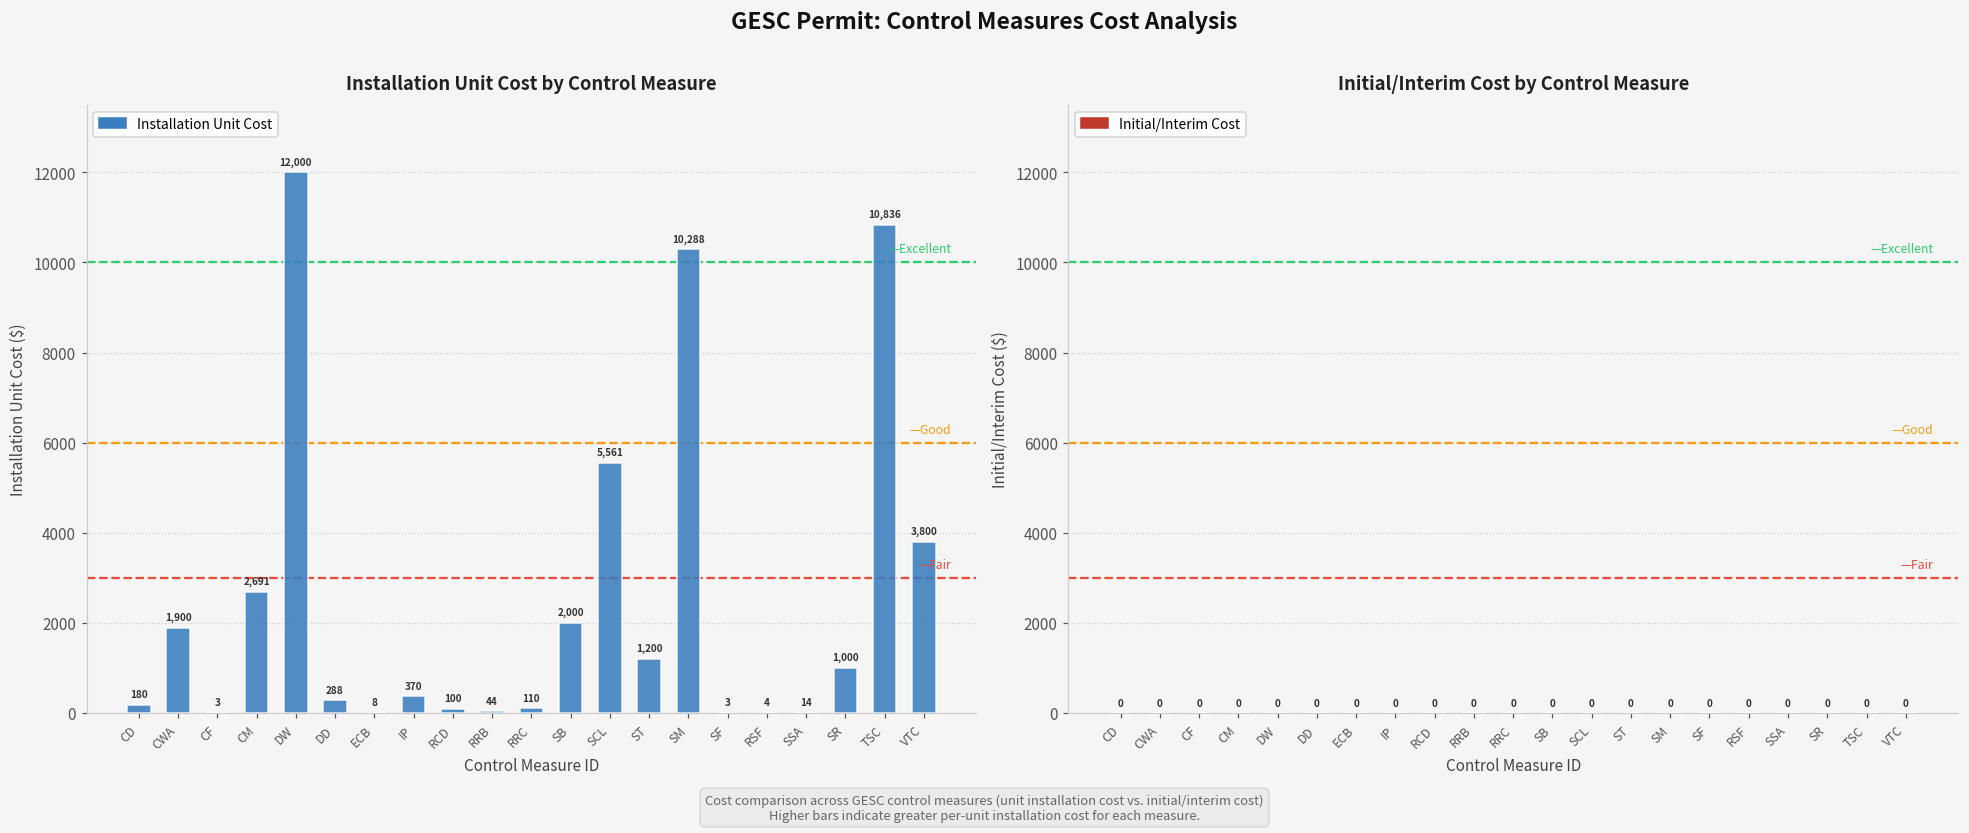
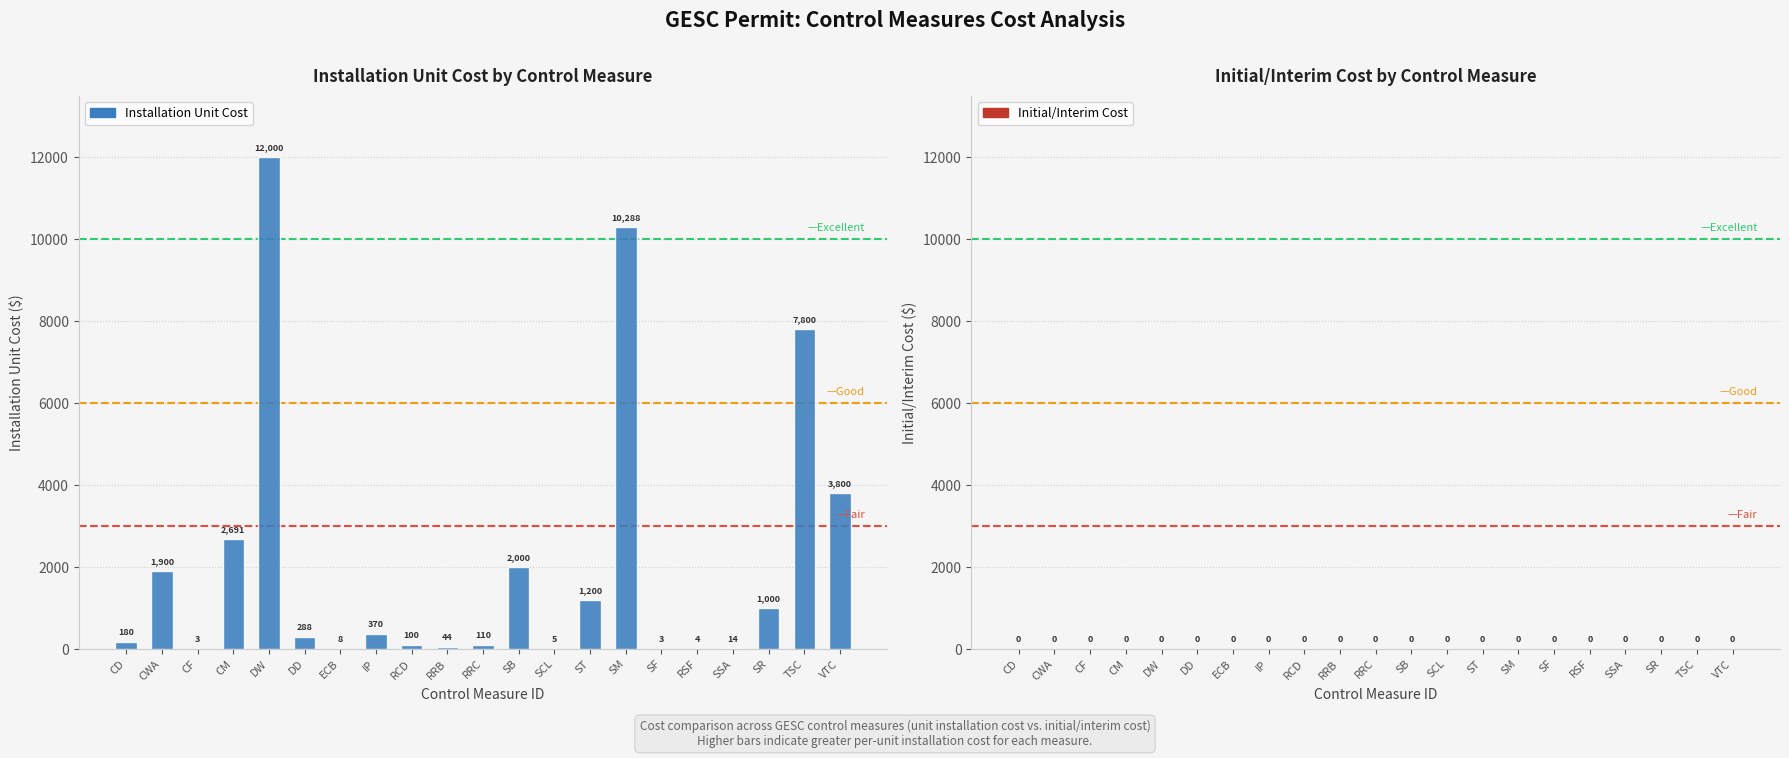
  {
    "Installation Unit Cost by Control Measure": {
      "CD": "180",
      "CWA": "1,900",
      "CF": "3",
      "CM": "2,691",
      "DW": "12,000",
      "DD": "288",
      "ECB": "8",
      "IP": "370",
      "RCD": "100",
      "RRB": "44",
      "RRC": "110",
      "SB": "2,000",
-     "SCL": "5,561",
+     "SCL": "5",
      "ST": "1,200",
      "SM": "10,288",
      "SF": "3",
      "RSF": "4",
      "SSA": "14",
      "SR": "1,000",
-     "TSC": "10,836",
+     "TSC": "7,800",
      "VTC": "3,800"
    },
    "Initial/Interim Cost by Control Measure": {
      "CD": "0",
      "CWA": "0",
      "CF": "0",
      "CM": "0",
      "DW": "0",
      "DD": "0",
      "ECB": "0",
      "IP": "0",
      "RCD": "0",
      "RRB": "0",
      "RRC": "0",
      "SB": "0",
      "SCL": "0",
      "ST": "0",
      "SM": "0",
      "SF": "0",
      "RSF": "0",
      "SSA": "0",
      "SR": "0",
      "TSC": "0",
      "VTC": "0"
    }
  }
